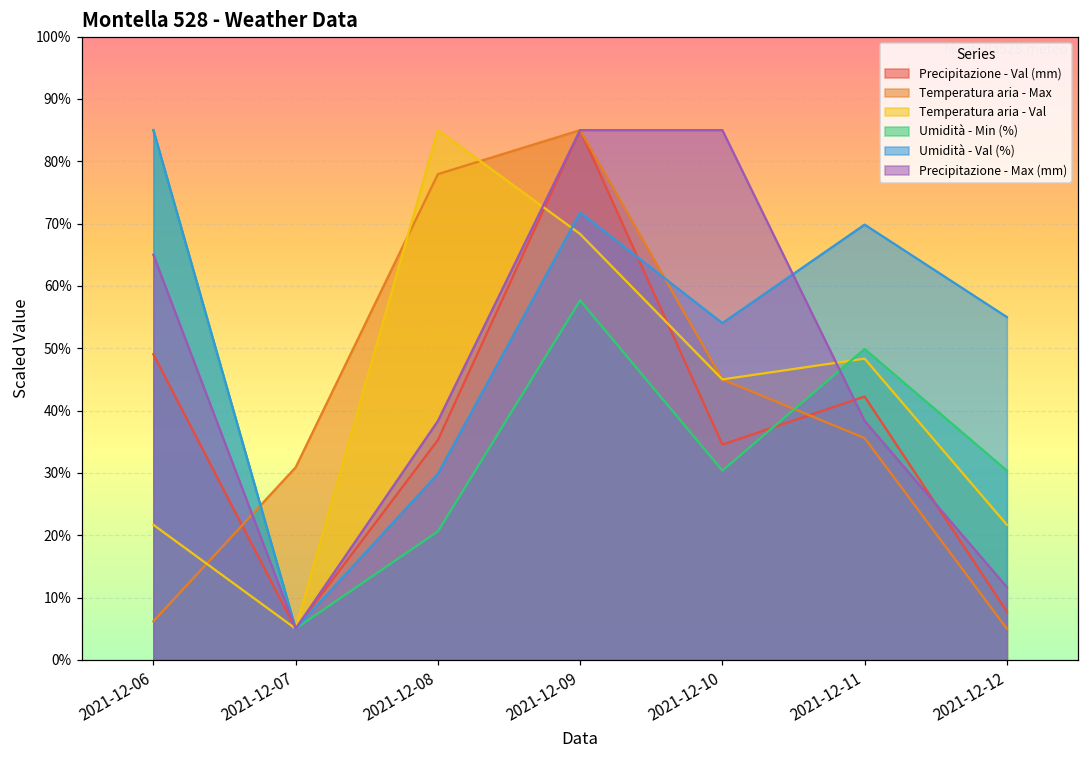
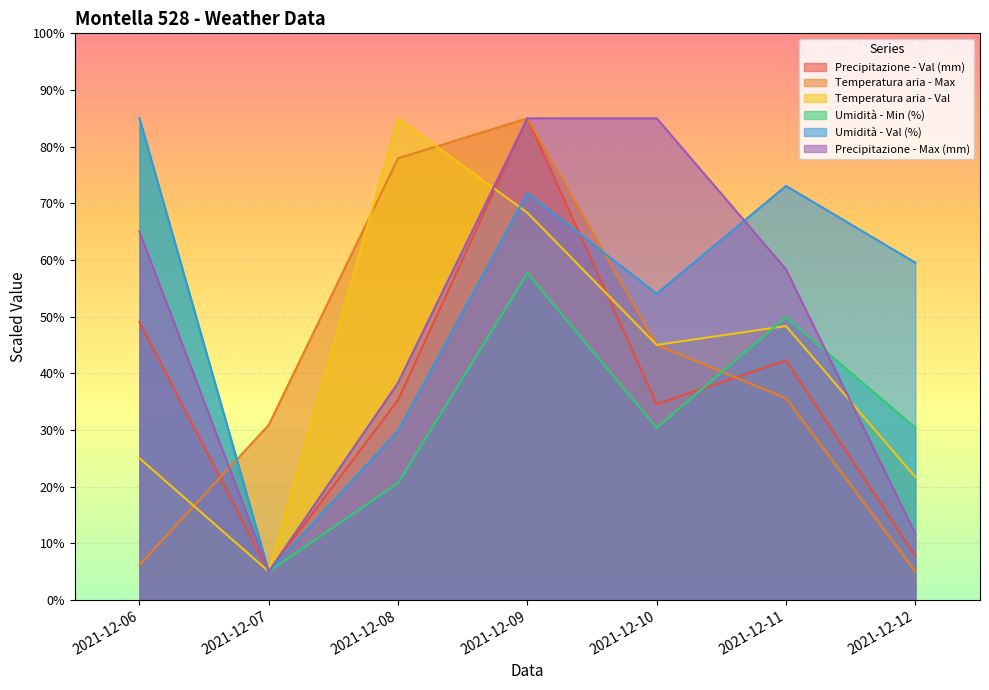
  {
    "Temperatura aria - Val": {
-     "2021-12-06": "22%",
+     "2021-12-06": "25%",
      "2021-12-08": "85%",
      "2021-12-09": "68%",
      "2021-12-11": "48%",
      "2021-12-12": "22%"
    },
    "Umidità - Min (%)": {
      "2021-12-08": "21%",
      "2021-12-09": "58%",
      "2021-12-10": "30%",
      "2021-12-11": "50%",
      "2021-12-12": "30%"
    },
    "Umidità - Val (%)": {
      "2021-12-08": "30%",
      "2021-12-09": "72%",
      "2021-12-10": "54%",
-     "2021-12-11": "70%",
-     "2021-12-12": "55%"
+     "2021-12-11": "73%",
+     "2021-12-12": "60%"
    },
    "Precipitazione - Max (mm)": {
      "2021-12-06": "65%",
      "2021-12-08": "38%",
      "2021-12-10": "85%",
-     "2021-12-11": "38%",
+     "2021-12-11": "58%",
      "2021-12-12": "12%"
    }
  }
